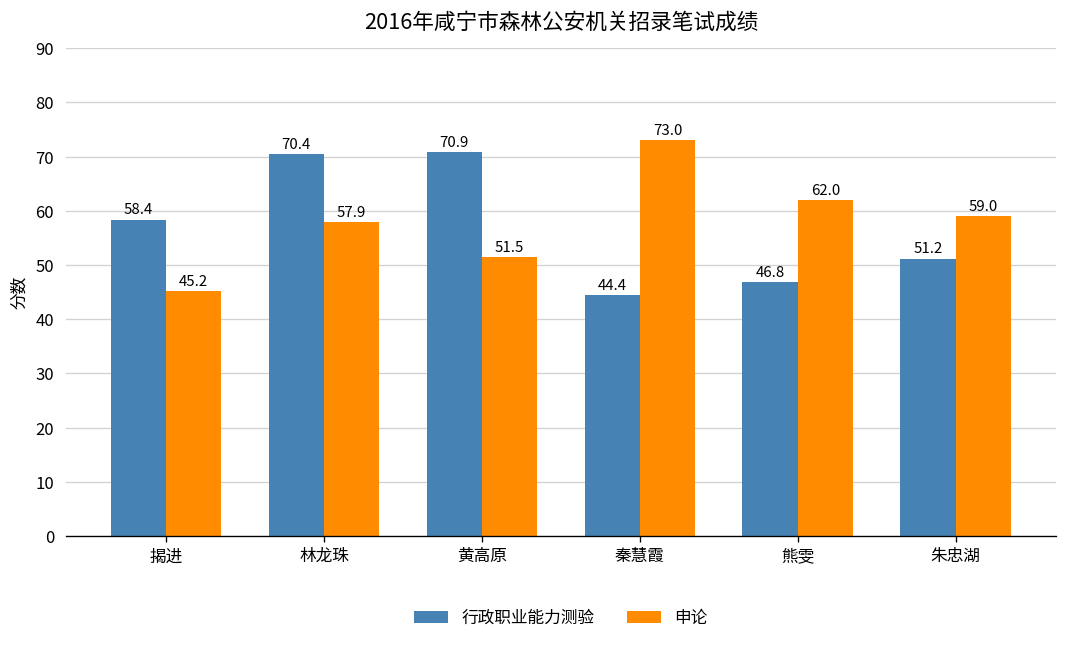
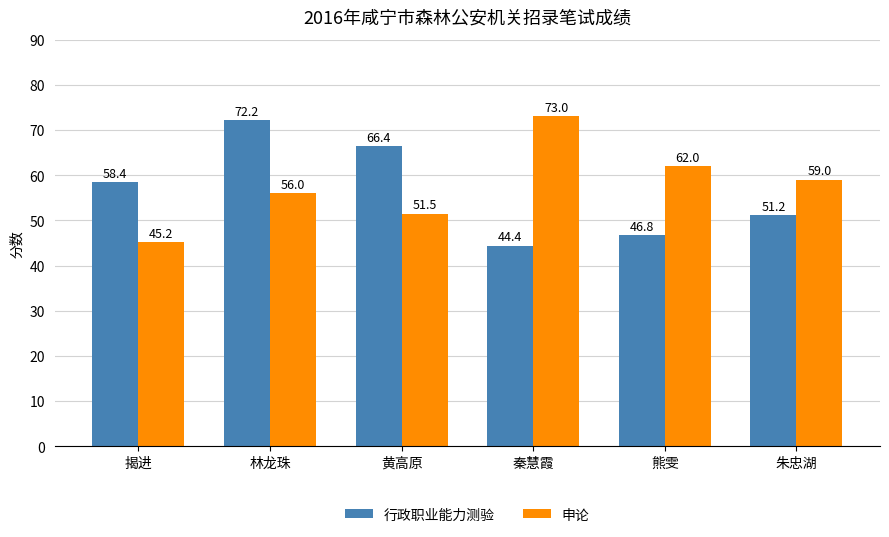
  {
    "行政职业能力测验": {
      "揭进": 58.4,
-     "林龙珠": 70.4,
-     "黄高原": 70.9,
+     "林龙珠": 72.2,
+     "黄高原": 66.4,
      "秦慧霞": 44.4,
      "熊雯": 46.8,
      "朱忠湖": 51.2
    },
    "申论": {
      "揭进": 45.2,
-     "林龙珠": 57.9,
+     "林龙珠": 56.0,
      "黄高原": 51.5,
      "秦慧霞": 73.0,
      "熊雯": 62.0,
      "朱忠湖": 59.0
    }
  }
